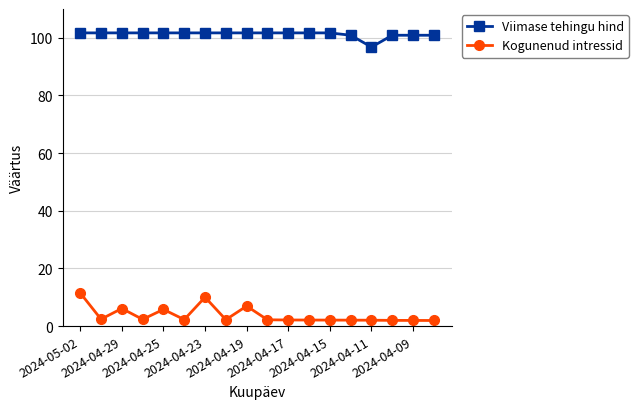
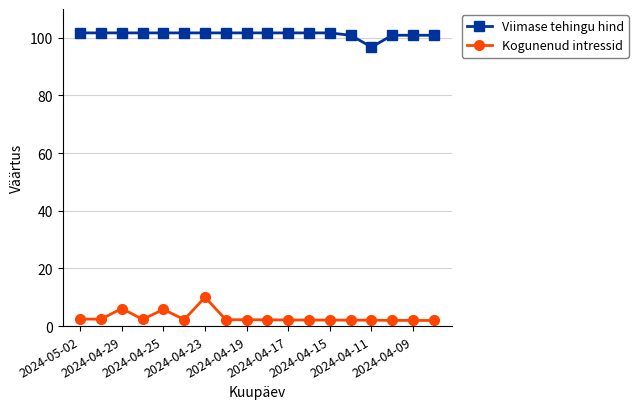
  {
    "Viimase tehingu hind": {
      "2024-05-02": 102,
      "2024-04-29": 102,
      "2024-04-25": 102,
      "2024-04-23": 102,
      "2024-04-19": 102,
      "2024-04-17": 102,
      "2024-04-15": 102,
      "2024-04-11": 97,
      "2024-04-09": 101
    },
    "Kogunenud intressid": {
-     "2024-05-02": 12,
+     "2024-05-02": 2,
      "2024-04-29": 6,
      "2024-04-25": 6,
      "2024-04-23": 10,
-     "2024-04-19": 7,
+     "2024-04-19": 2,
      "2024-04-17": 2,
      "2024-04-15": 2,
      "2024-04-11": 2,
      "2024-04-09": 2
    }
  }
